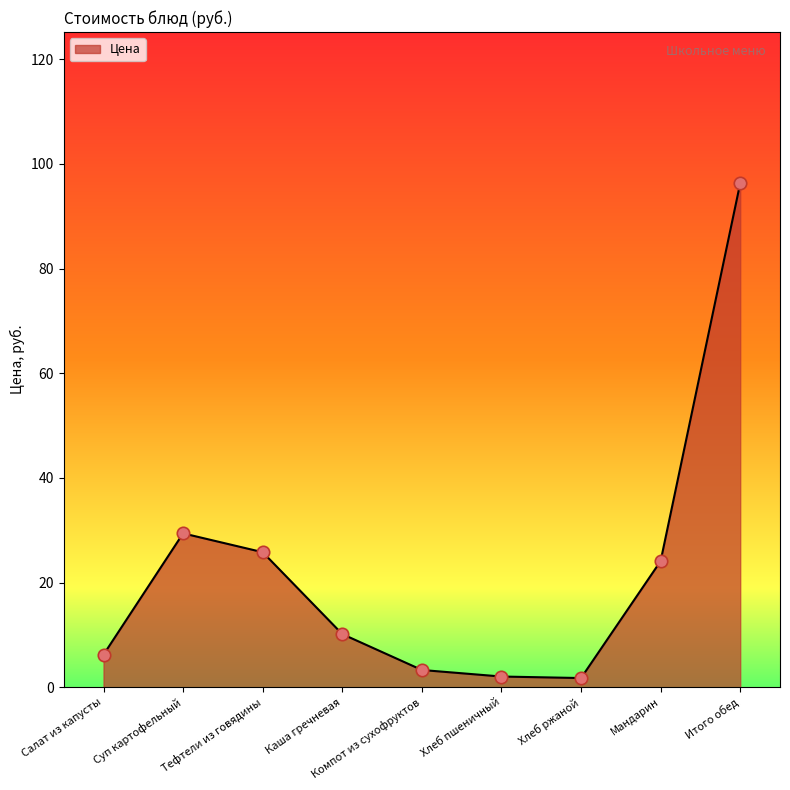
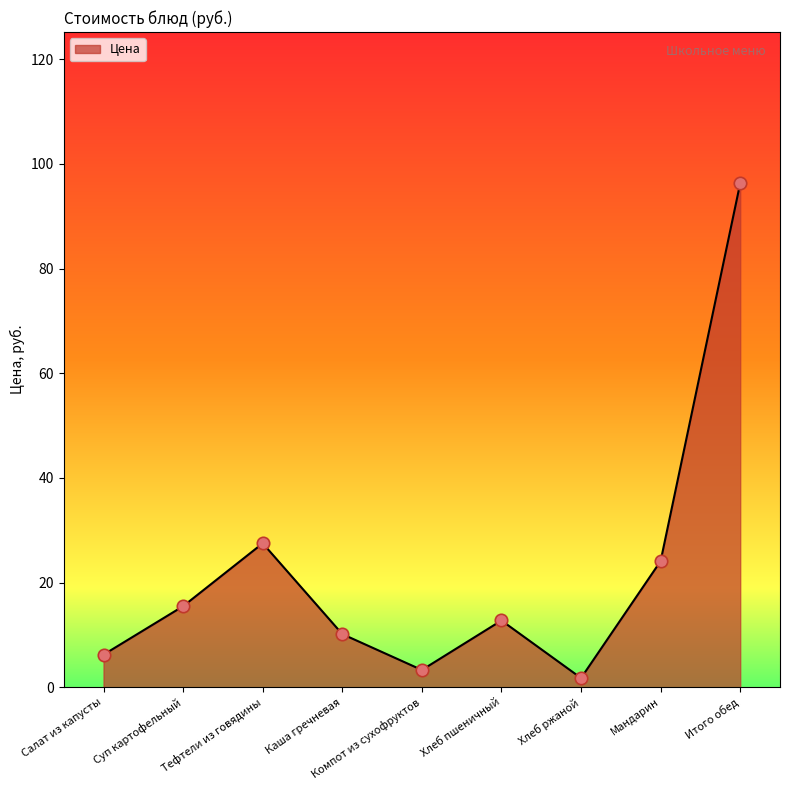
  {
    "Салат из капусты": 6,
-   "Суп картофельный": 29,
-   "Тефтели из говядины": 26,
+   "Суп картофельный": 15,
+   "Тефтели из говядины": 28,
    "Каша гречневая": 10,
    "Компот из сухофруктов": 3,
-   "Хлеб пшеничный": 2,
+   "Хлеб пшеничный": 13,
    "Хлеб ржаной": 2,
    "Мандарин": 24,
    "Итого обед": 96
  }
